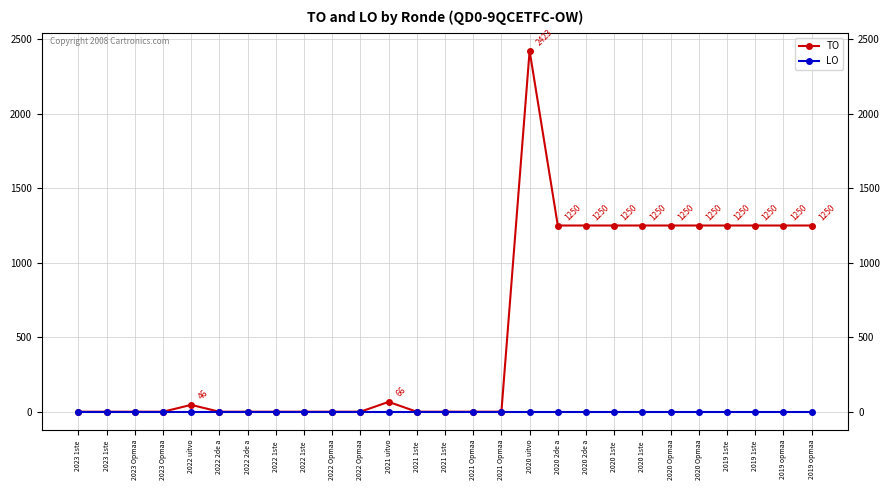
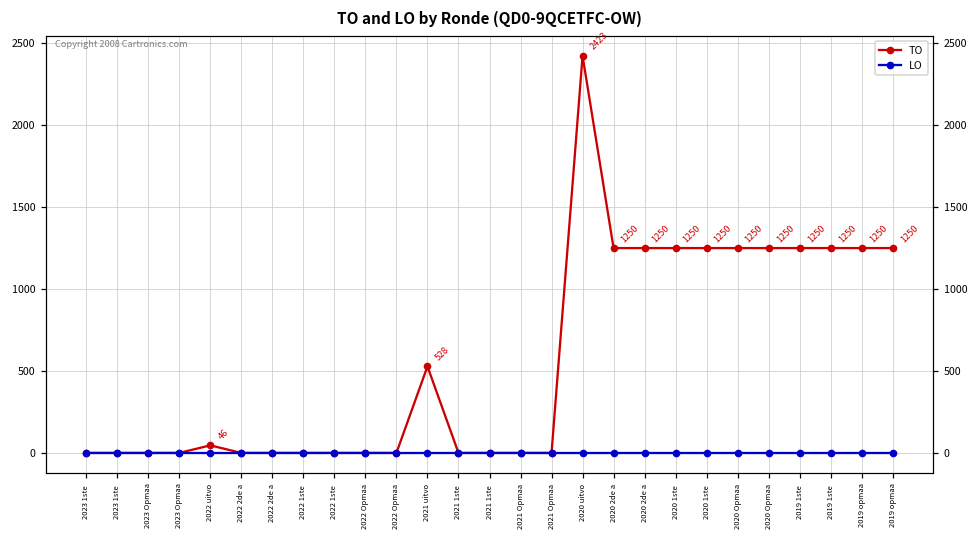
  {
    "TO": {
      "2022 uitvo": 46,
-     "2021 uitvo": 66,
+     "2021 uitvo": 528,
      "2020 uitvo": 2423
    },
    "LO": {
      "2022 uitvo": 0,
      "2021 uitvo": 0,
      "2020 uitvo": 0
    }
  }
